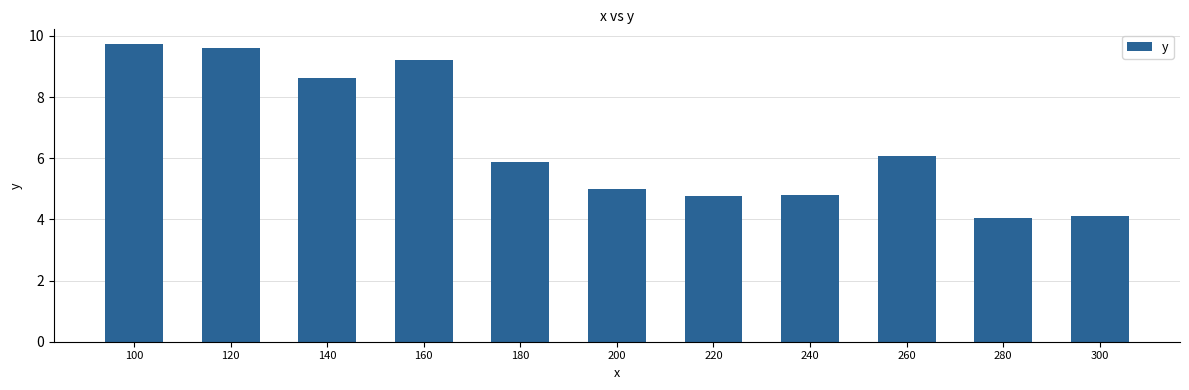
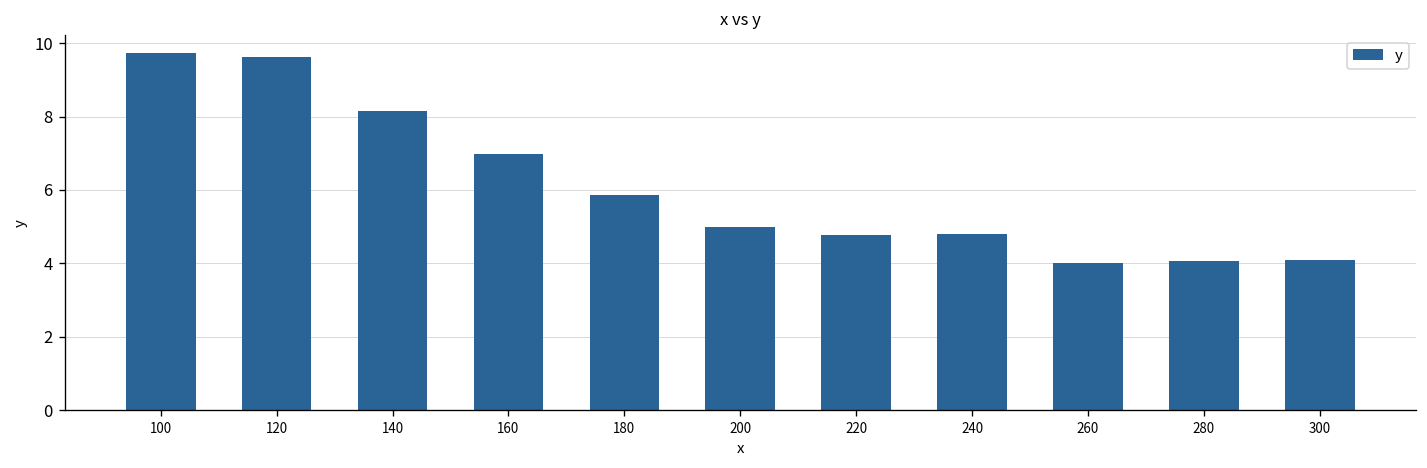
  {
    "100": 9.7,
    "120": 9.6,
-   "140": 8.6,
-   "160": 9.2,
+   "140": 8.2,
+   "160": 7.0,
    "180": 5.9,
    "200": 5.0,
    "220": 4.8,
    "240": 4.8,
-   "260": 6.1,
+   "260": 4.0,
    "280": 4.1,
    "300": 4.1
  }
